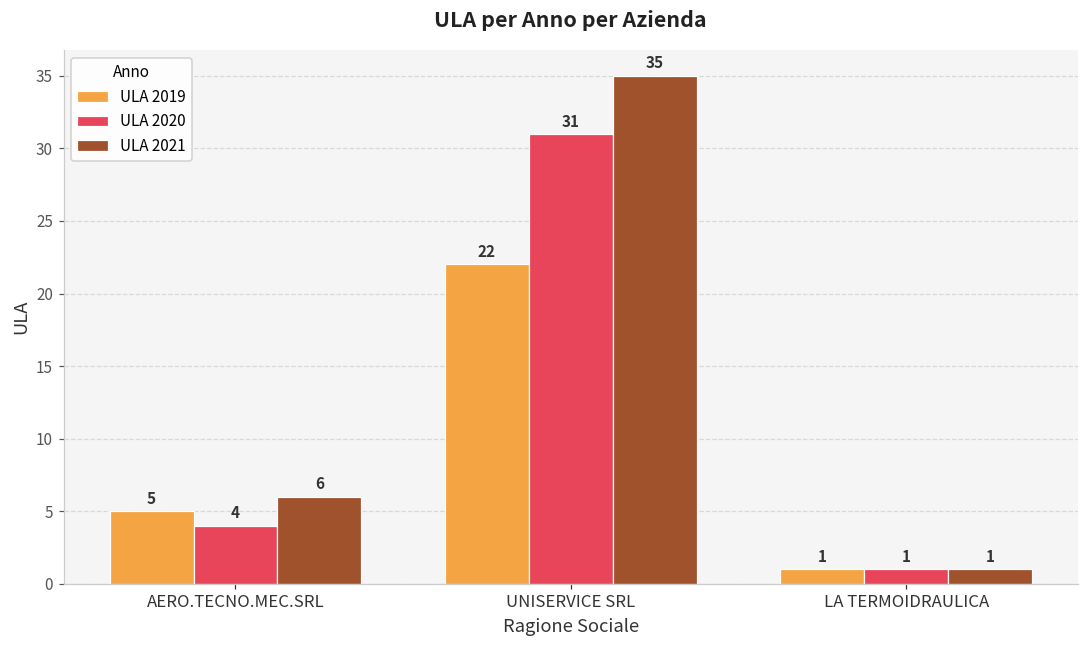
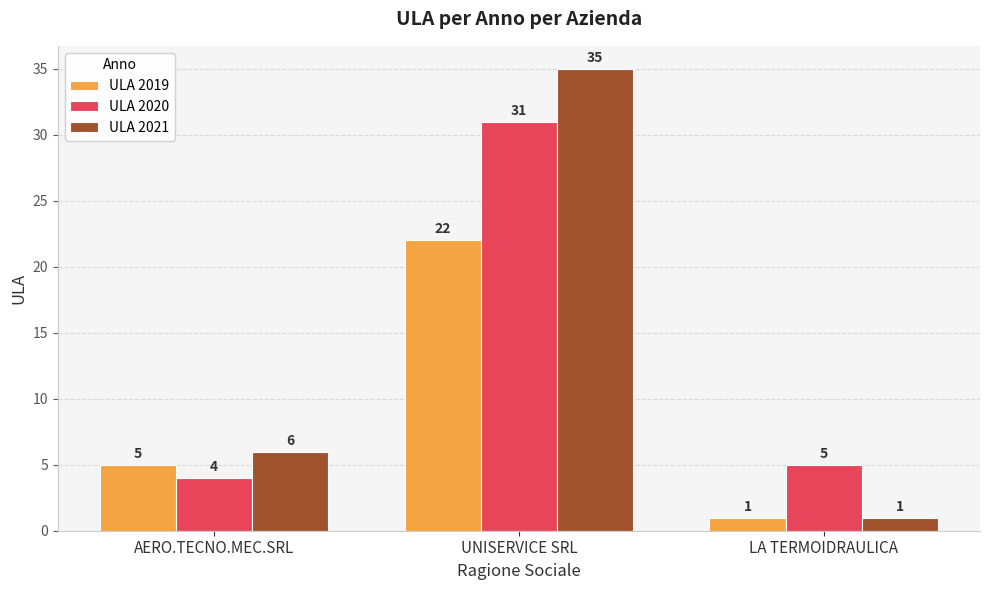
  {
    "ULA 2019": {
      "AERO.TECNO.MEC.SRL": 5,
      "UNISERVICE SRL": 22,
      "LA TERMOIDRAULICA": 1
    },
    "ULA 2020": {
      "AERO.TECNO.MEC.SRL": 4,
      "UNISERVICE SRL": 31,
-     "LA TERMOIDRAULICA": 1
+     "LA TERMOIDRAULICA": 5
    },
    "ULA 2021": {
      "AERO.TECNO.MEC.SRL": 6,
      "UNISERVICE SRL": 35,
      "LA TERMOIDRAULICA": 1
    }
  }
